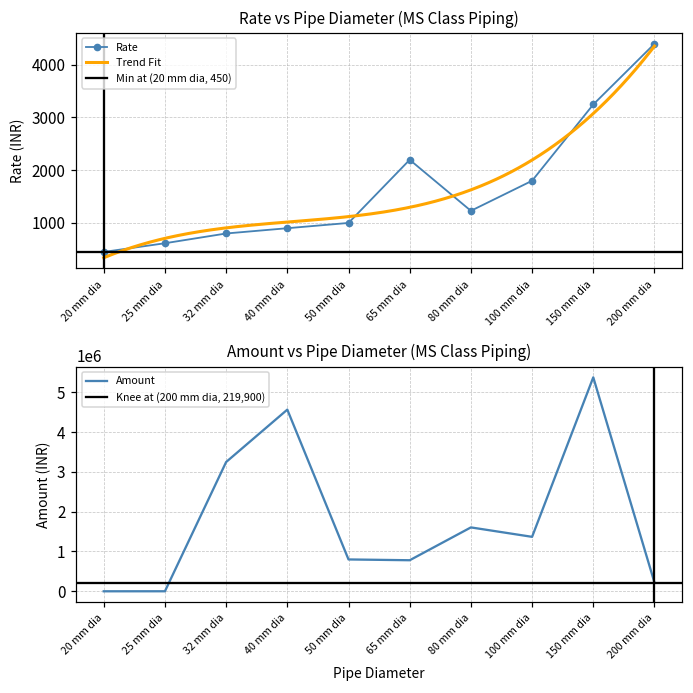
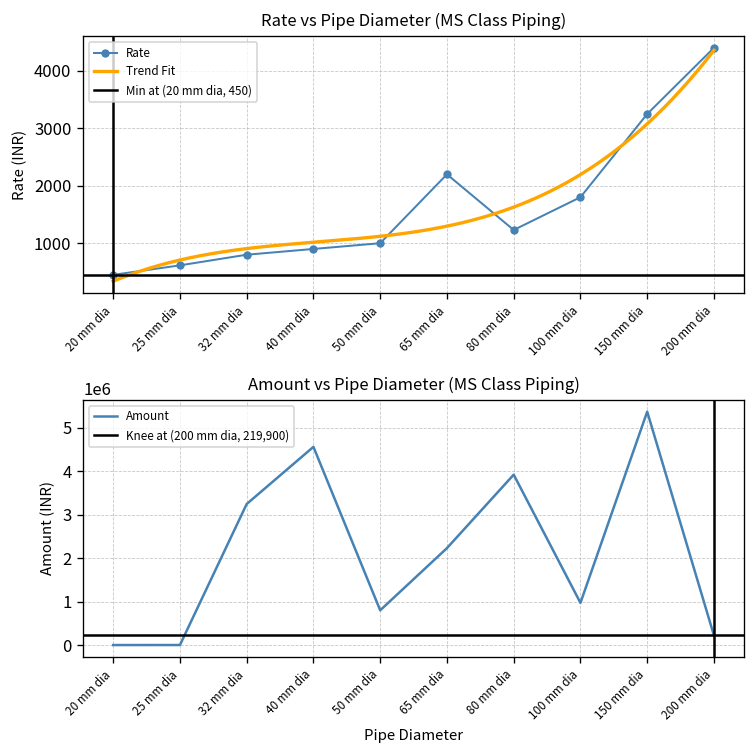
  {
    "Rate vs Pipe Diameter (MS Class Piping)": {
      "Rate": {
        "20 mm dia": 500,
        "25 mm dia": 600,
        "32 mm dia": 800,
        "40 mm dia": 900,
        "50 mm dia": 1000,
        "65 mm dia": 2200,
        "80 mm dia": 1200,
        "100 mm dia": 1800,
        "150 mm dia": 3200
      },
      "Trend Fit": {
        "20 mm dia": 300
      }
    },
    "Amount vs Pipe Diameter (MS Class Piping)": {
      "20 mm dia": 0,
      "25 mm dia": 0,
      "32 mm dia": 3200000,
      "40 mm dia": 4600000,
      "50 mm dia": 800000,
-     "65 mm dia": 800000,
-     "80 mm dia": 1600000,
-     "100 mm dia": 1400000,
+     "65 mm dia": 2200000,
+     "80 mm dia": 3900000,
+     "100 mm dia": 1000000,
      "150 mm dia": 5400000,
      "200 mm dia": 200000
    }
  }
